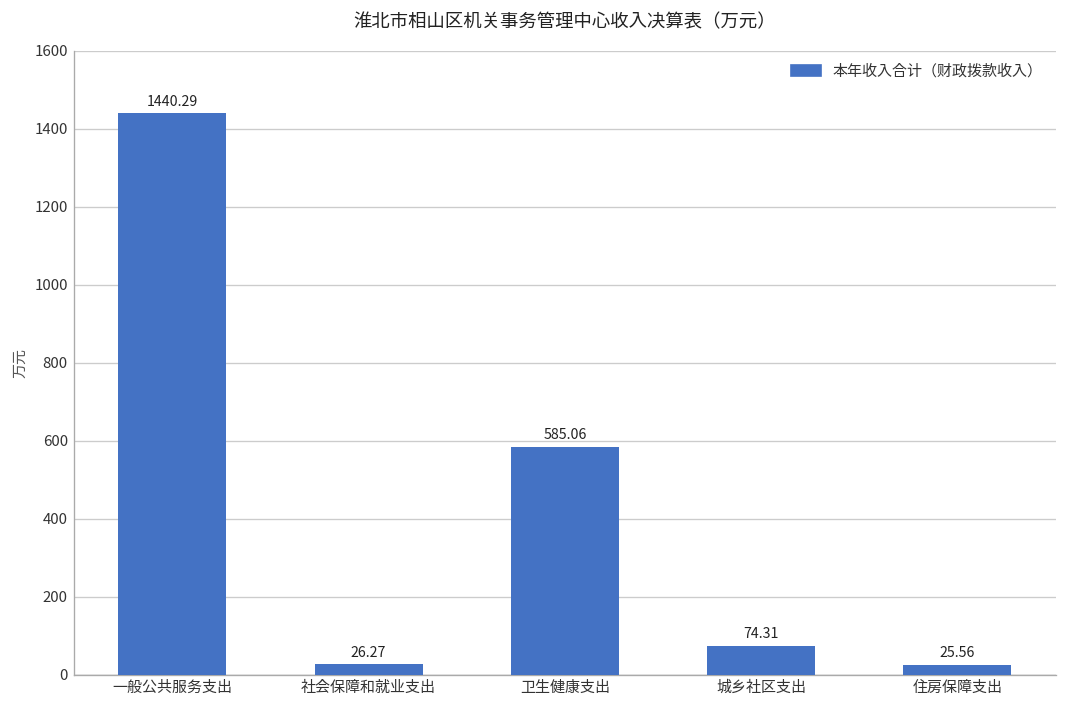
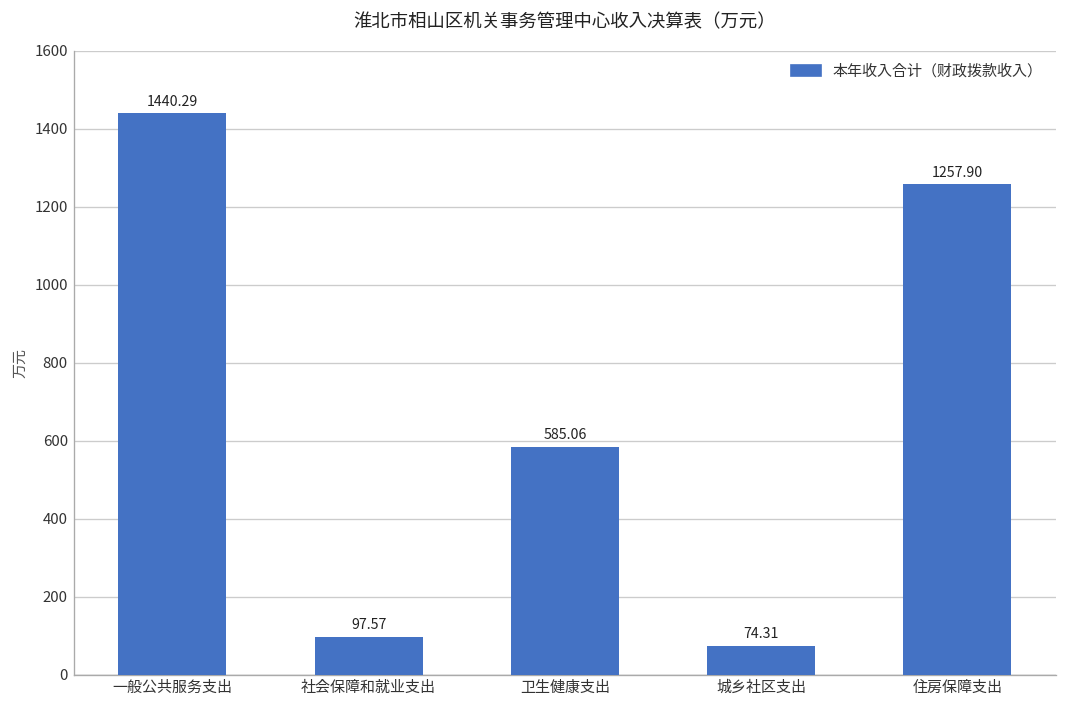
  {
    "一般公共服务支出": 1440.29,
-   "社会保障和就业支出": 26.27,
+   "社会保障和就业支出": 97.57,
    "卫生健康支出": 585.06,
    "城乡社区支出": 74.31,
-   "住房保障支出": 25.56
+   "住房保障支出": 1257.90
  }
